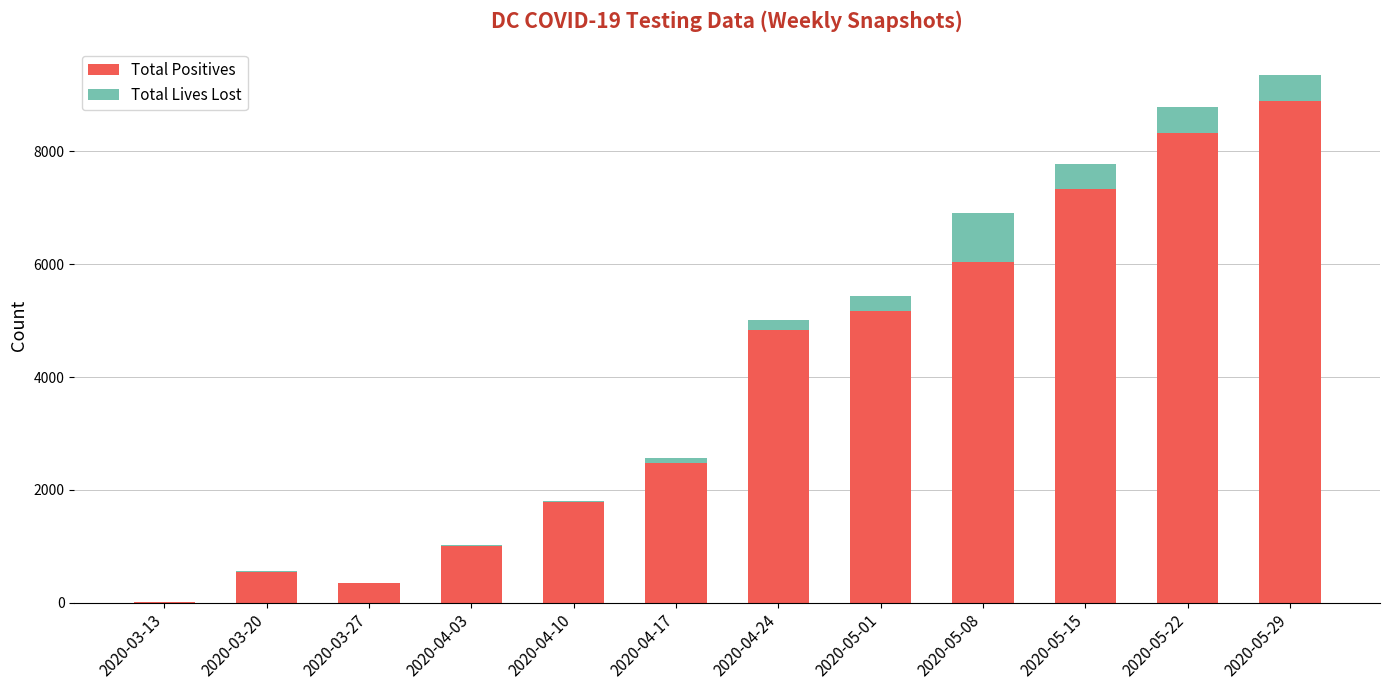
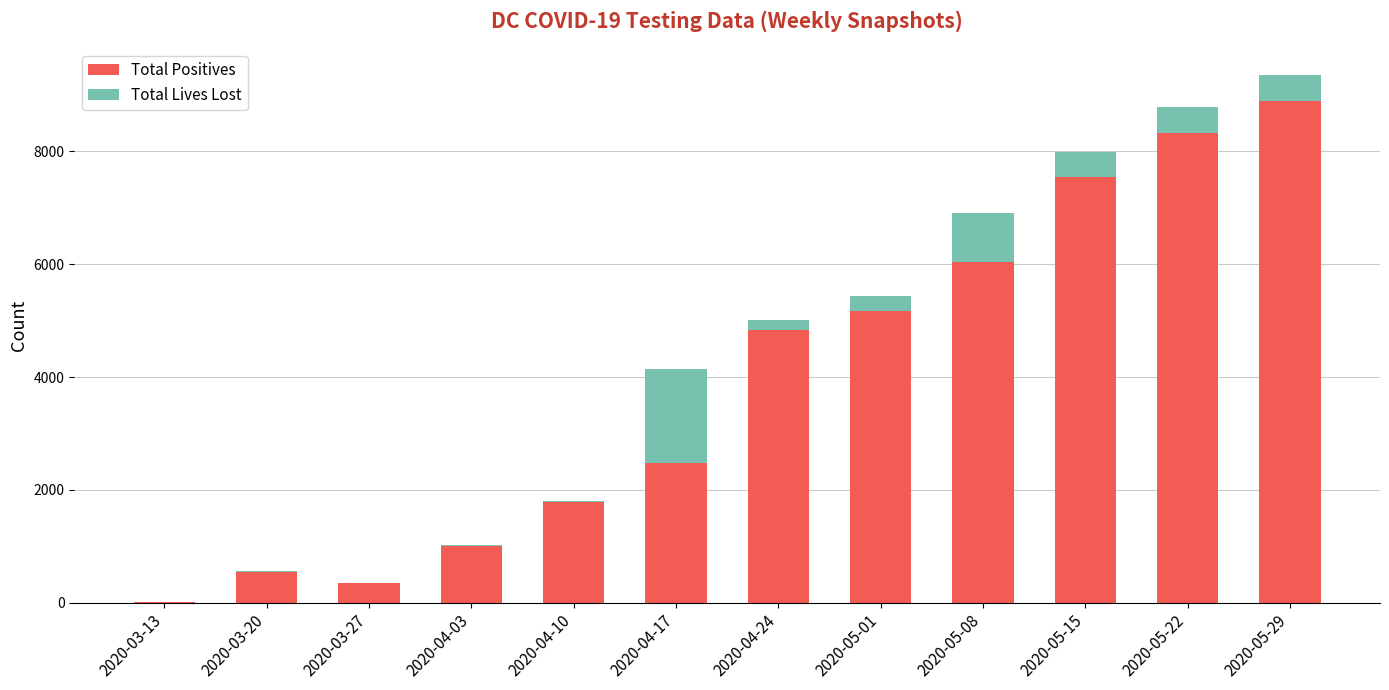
  {
    "Total Positives": {
      "2020-03-20": 600,
      "2020-03-27": 300,
      "2020-04-03": 1000,
      "2020-04-10": 1800,
      "2020-04-17": 2500,
      "2020-04-24": 4800,
      "2020-05-01": 5200,
      "2020-05-08": 6000,
-     "2020-05-15": 7300,
+     "2020-05-15": 7600,
      "2020-05-22": 8300,
      "2020-05-29": 8900
    },
    "Total Lives Lost": {
      "2020-03-13": 0,
-     "2020-04-17": 100,
+     "2020-04-17": 1700,
      "2020-04-24": 200,
      "2020-05-01": 300,
      "2020-05-08": 900,
      "2020-05-15": 400,
      "2020-05-22": 500,
      "2020-05-29": 500
    }
  }
